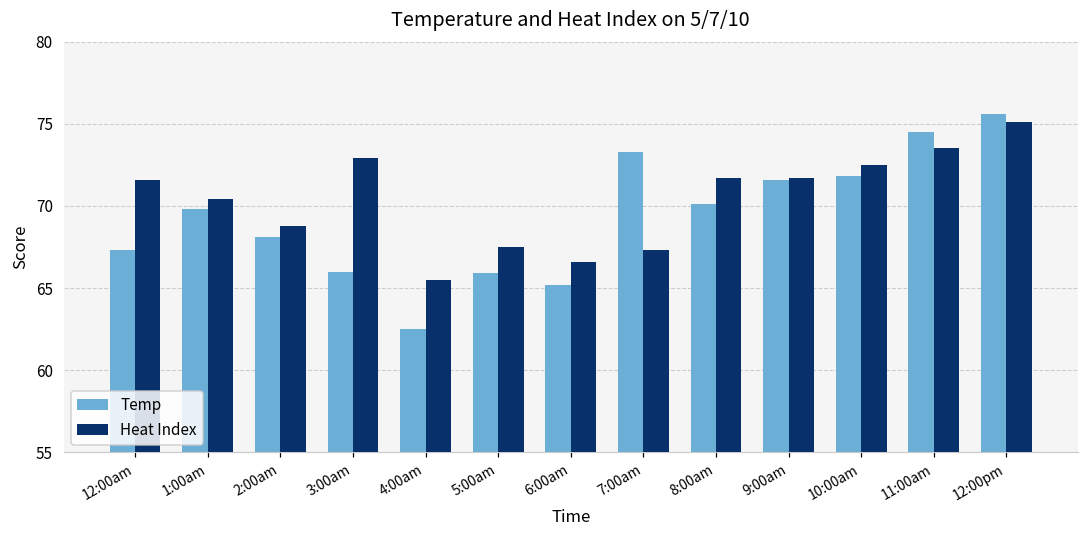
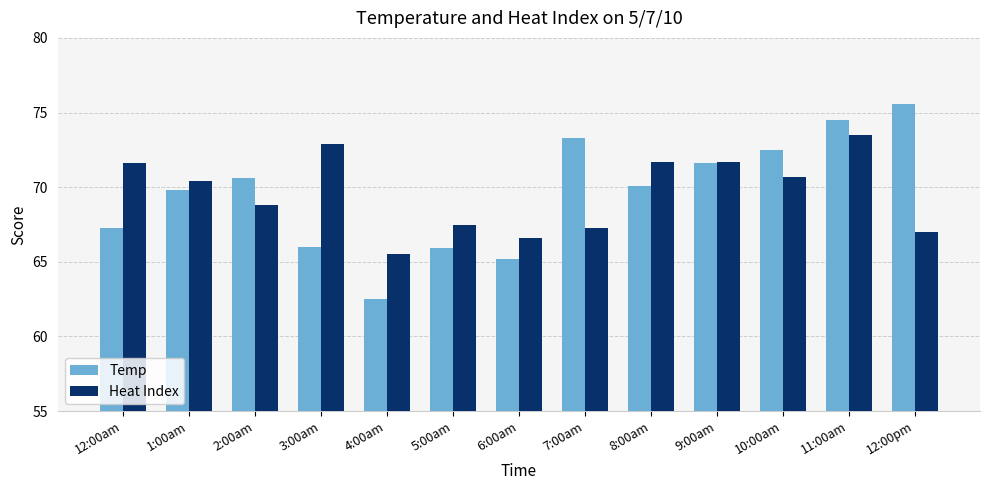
  {
    "Temp": {
      "12:00am": 67.3,
      "1:00am": 69.8,
-     "2:00am": 68.1,
+     "2:00am": 70.6,
      "3:00am": 66.0,
      "4:00am": 62.5,
      "5:00am": 65.9,
      "6:00am": 65.2,
      "7:00am": 73.3,
      "8:00am": 70.1,
      "9:00am": 71.6,
-     "10:00am": 71.8,
+     "10:00am": 72.5,
      "11:00am": 74.5,
      "12:00pm": 75.6
    },
    "Heat Index": {
      "12:00am": 71.6,
      "1:00am": 70.4,
      "2:00am": 68.8,
      "3:00am": 72.9,
      "4:00am": 65.5,
      "5:00am": 67.5,
      "6:00am": 66.6,
      "7:00am": 67.3,
      "8:00am": 71.7,
      "9:00am": 71.7,
-     "10:00am": 72.5,
+     "10:00am": 70.7,
      "11:00am": 73.5,
-     "12:00pm": 75.1
+     "12:00pm": 67.0
    }
  }
